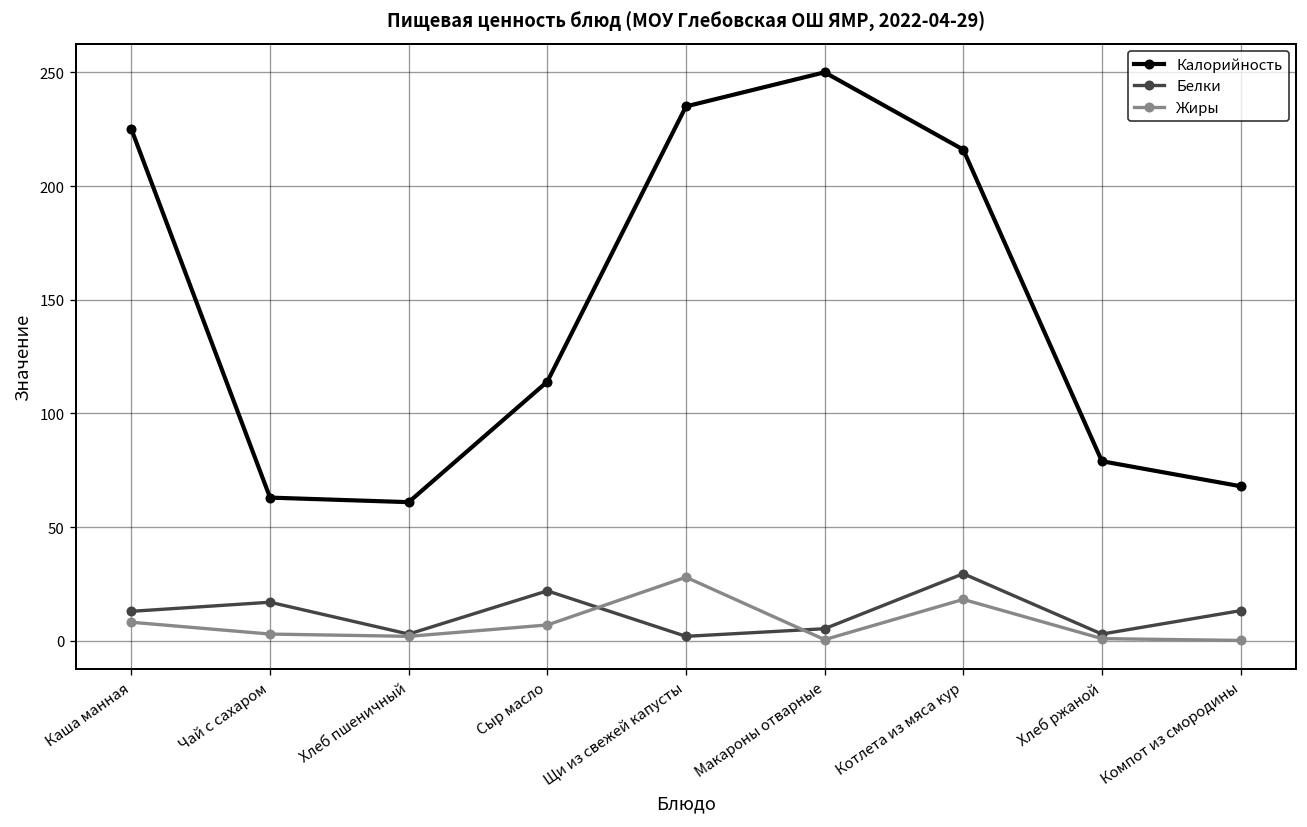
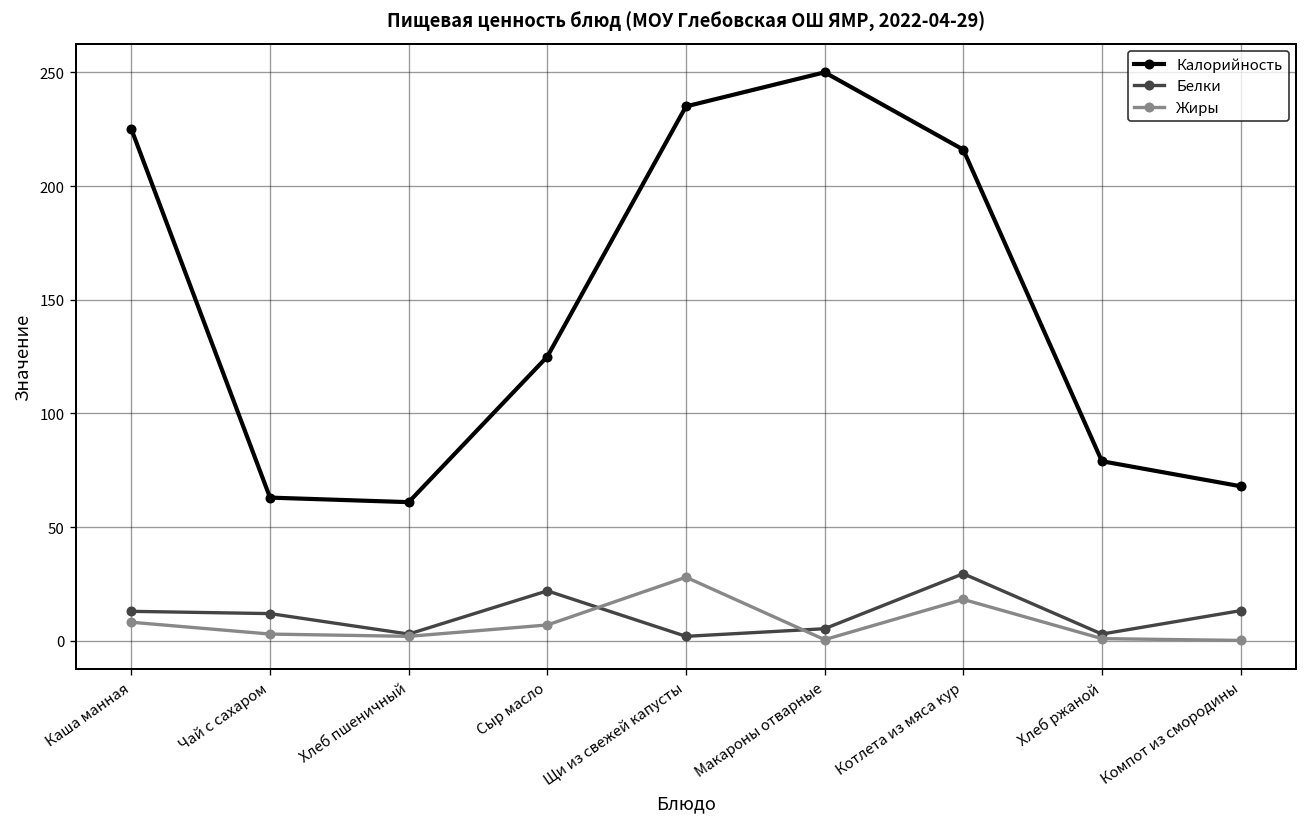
  {
    "Калорийность": {
      "Каша манная": 225,
      "Чай с сахаром": 63,
      "Хлеб пшеничный": 61,
-     "Сыр масло": 114,
+     "Сыр масло": 125,
      "Щи из свежей капусты": 235,
      "Макароны отварные": 250,
      "Котлета из мяса кур": 216,
      "Хлеб ржаной": 79,
      "Компот из смородины": 68
    },
    "Белки": {
      "Каша манная": 13,
-     "Чай с сахаром": 17,
+     "Чай с сахаром": 12,
      "Сыр масло": 22,
      "Щи из свежей капусты": 2,
      "Макароны отварные": 5,
      "Котлета из мяса кур": 30,
      "Хлеб ржаной": 3,
      "Компот из смородины": 13
    },
    "Жиры": {
      "Каша манная": 8,
      "Чай с сахаром": 3,
      "Сыр масло": 7,
      "Щи из свежей капусты": 28,
      "Макароны отварные": 1,
      "Котлета из мяса кур": 18,
      "Хлеб ржаной": 1,
      "Компот из смородины": 0
    }
  }
